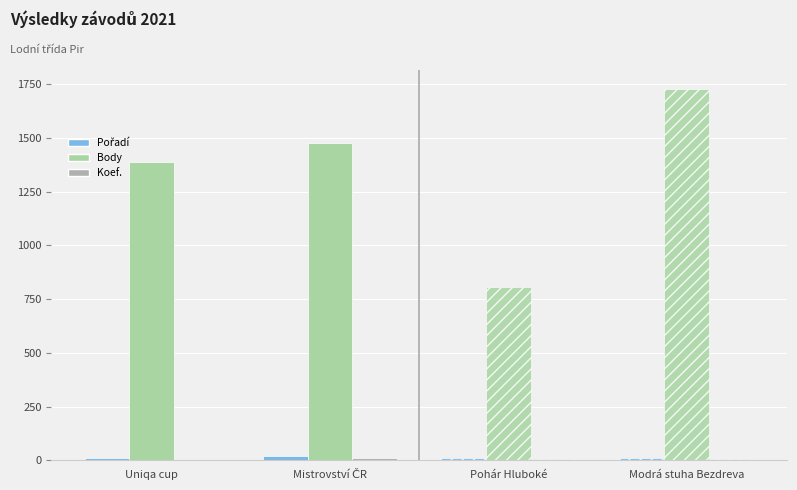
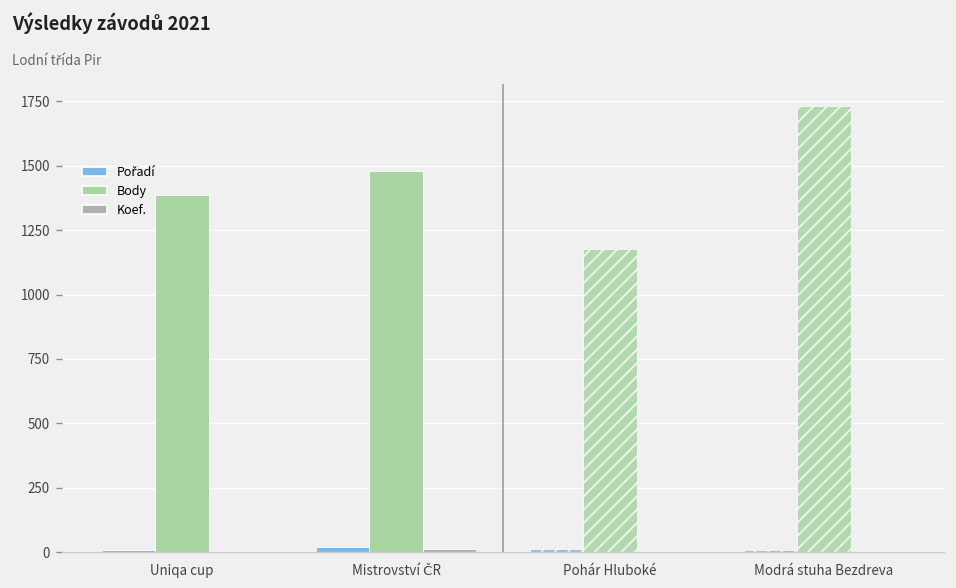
  {
    "Uniqa cup": 1390,
    "Mistrovství ČR": 1480,
-   "Pohár Hluboké": 810,
+   "Pohár Hluboké": 1180,
    "Modrá stuha Bezdreva": 1730
  }
